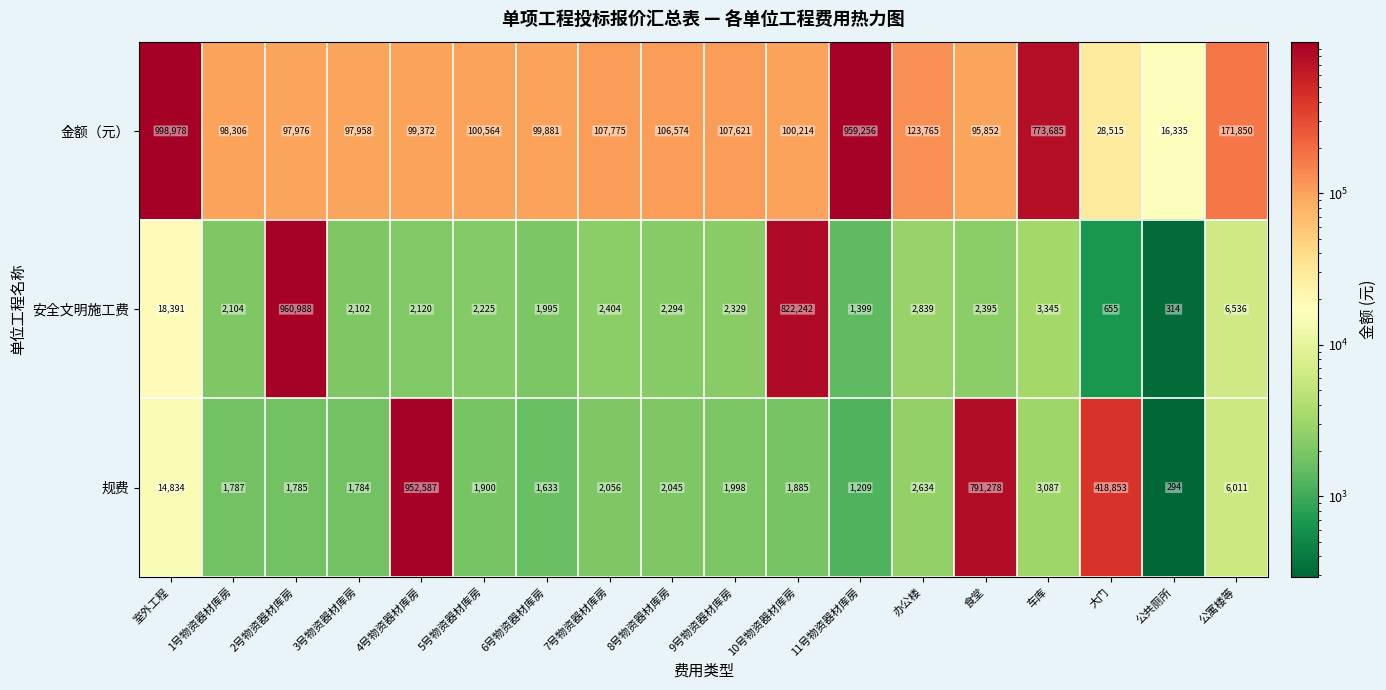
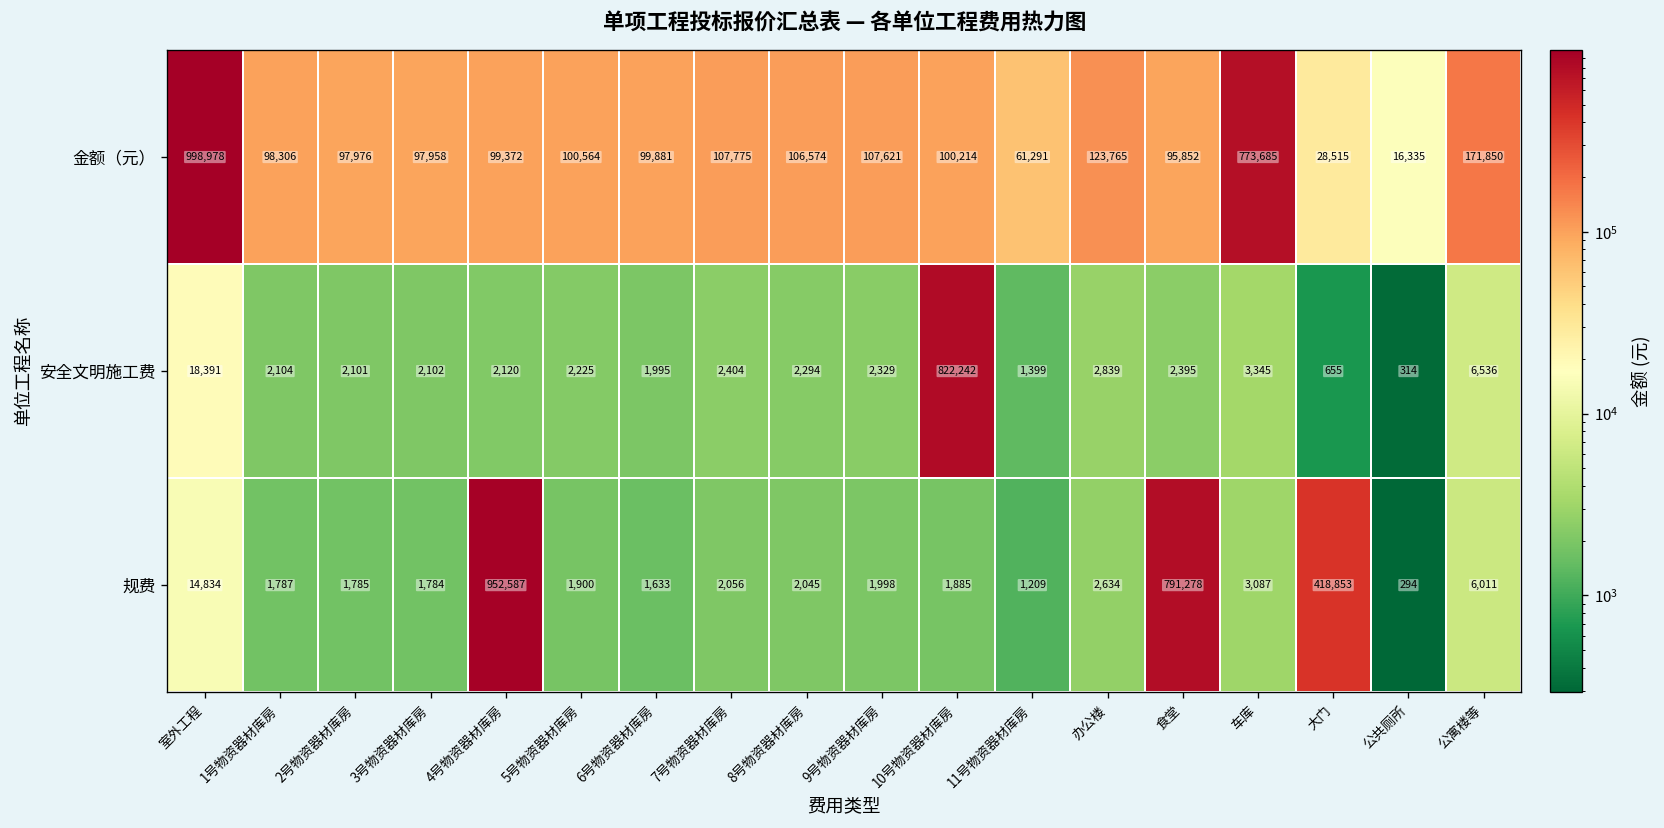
  {
    "金额（元）": {
-     "11号物资器材库房": "959,256"
+     "11号物资器材库房": "61,291"
    },
    "安全文明施工费": {
-     "2号物资器材库房": "960,988"
+     "2号物资器材库房": "2,101"
    }
  }
